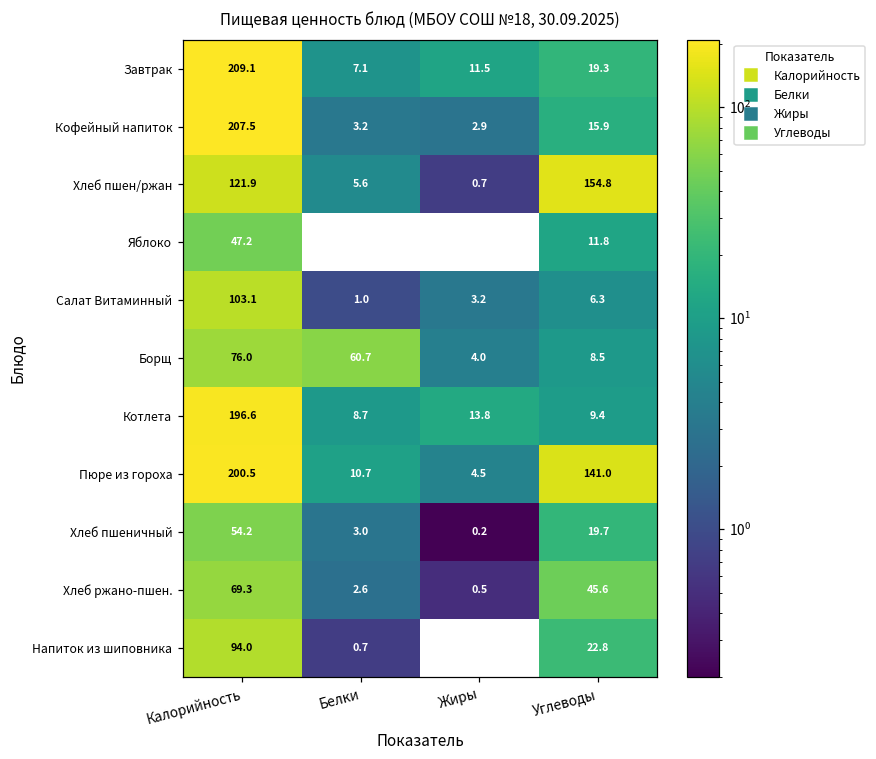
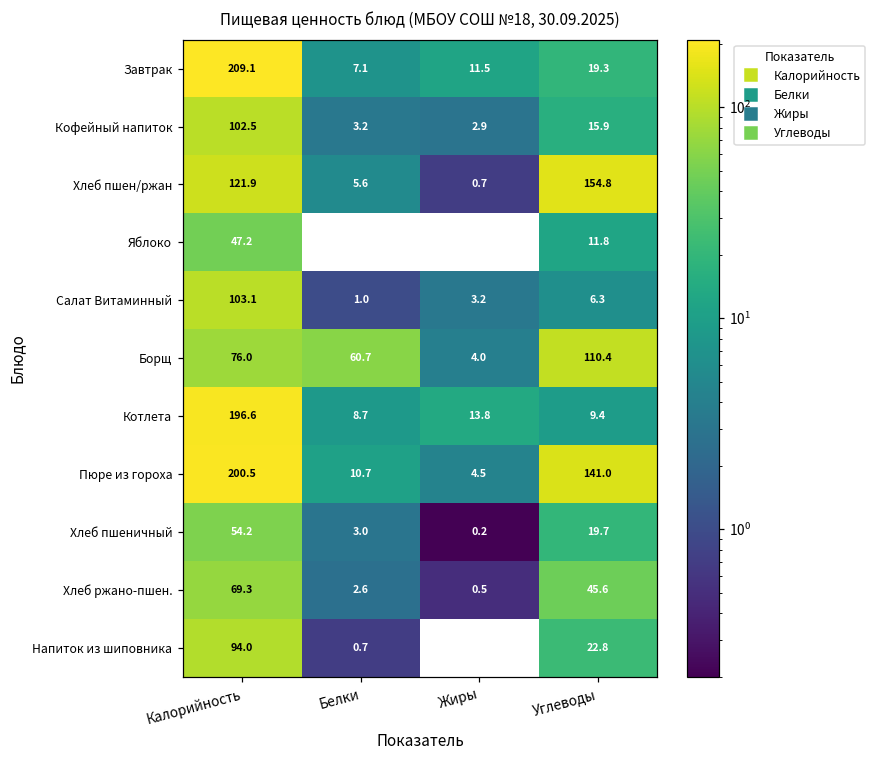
  {
    "Завтрак": {
      "Калорийность": 209.1,
      "Белки": 7.1,
      "Жиры": 11.5,
      "Углеводы": 19.3
    },
    "Кофейный напиток": {
-     "Калорийность": 207.5,
+     "Калорийность": 102.5,
      "Белки": 3.2,
      "Жиры": 2.9,
      "Углеводы": 15.9
    },
    "Хлеб пшен/ржан": {
      "Калорийность": 121.9,
      "Белки": 5.6,
      "Жиры": 0.7,
      "Углеводы": 154.8
    },
    "Яблоко": {
      "Калорийность": 47.2,
      "Углеводы": 11.8
    },
    "Салат Витаминный": {
      "Калорийность": 103.1,
      "Белки": 1.0,
      "Жиры": 3.2,
      "Углеводы": 6.3
    },
    "Борщ": {
      "Калорийность": 76.0,
      "Белки": 60.7,
      "Жиры": 4.0,
-     "Углеводы": 8.5
+     "Углеводы": 110.4
    },
    "Котлета": {
      "Калорийность": 196.6,
      "Белки": 8.7,
      "Жиры": 13.8,
      "Углеводы": 9.4
    },
    "Пюре из гороха": {
      "Калорийность": 200.5,
      "Белки": 10.7,
      "Жиры": 4.5,
      "Углеводы": 141.0
    },
    "Хлеб пшеничный": {
      "Калорийность": 54.2,
      "Белки": 3.0,
      "Жиры": 0.2,
      "Углеводы": 19.7
    },
    "Хлеб ржано-пшен.": {
      "Калорийность": 69.3,
      "Белки": 2.6,
      "Жиры": 0.5,
      "Углеводы": 45.6
    },
    "Напиток из шиповника": {
      "Калорийность": 94.0,
      "Белки": 0.7,
      "Углеводы": 22.8
    }
  }
